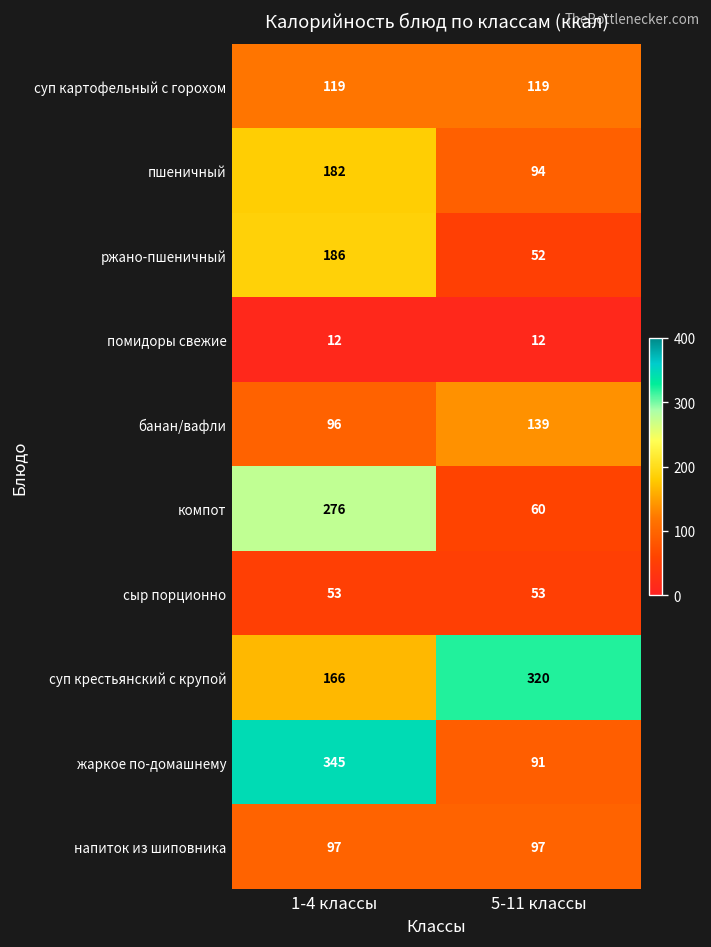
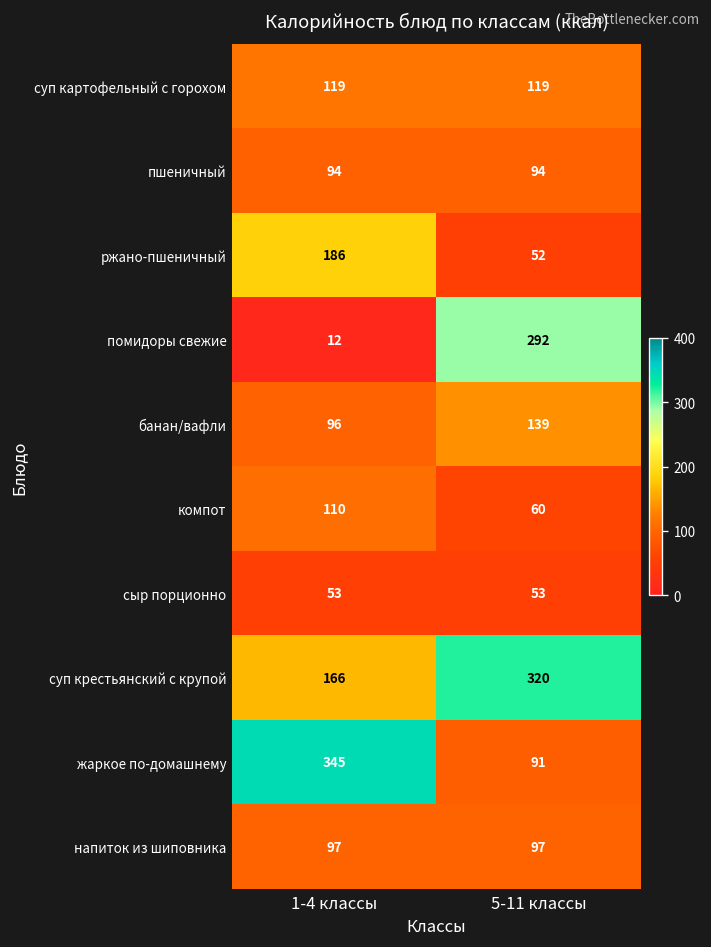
  {
    "суп картофельный с горохом": {
      "1-4 классы": 119,
      "5-11 классы": 119
    },
    "пшеничный": {
-     "1-4 классы": 182,
+     "1-4 классы": 94,
      "5-11 классы": 94
    },
    "ржано-пшеничный": {
      "1-4 классы": 186,
      "5-11 классы": 52
    },
    "помидоры свежие": {
      "1-4 классы": 12,
-     "5-11 классы": 12
+     "5-11 классы": 292
    },
    "банан/вафли": {
      "1-4 классы": 96,
      "5-11 классы": 139
    },
    "компот": {
-     "1-4 классы": 276,
+     "1-4 классы": 110,
      "5-11 классы": 60
    },
    "сыр порционно": {
      "1-4 классы": 53,
      "5-11 классы": 53
    },
    "суп крестьянский с крупой": {
      "1-4 классы": 166,
      "5-11 классы": 320
    },
    "жаркое по-домашнему": {
      "1-4 классы": 345,
      "5-11 классы": 91
    },
    "напиток из шиповника": {
      "1-4 классы": 97,
      "5-11 классы": 97
    }
  }
